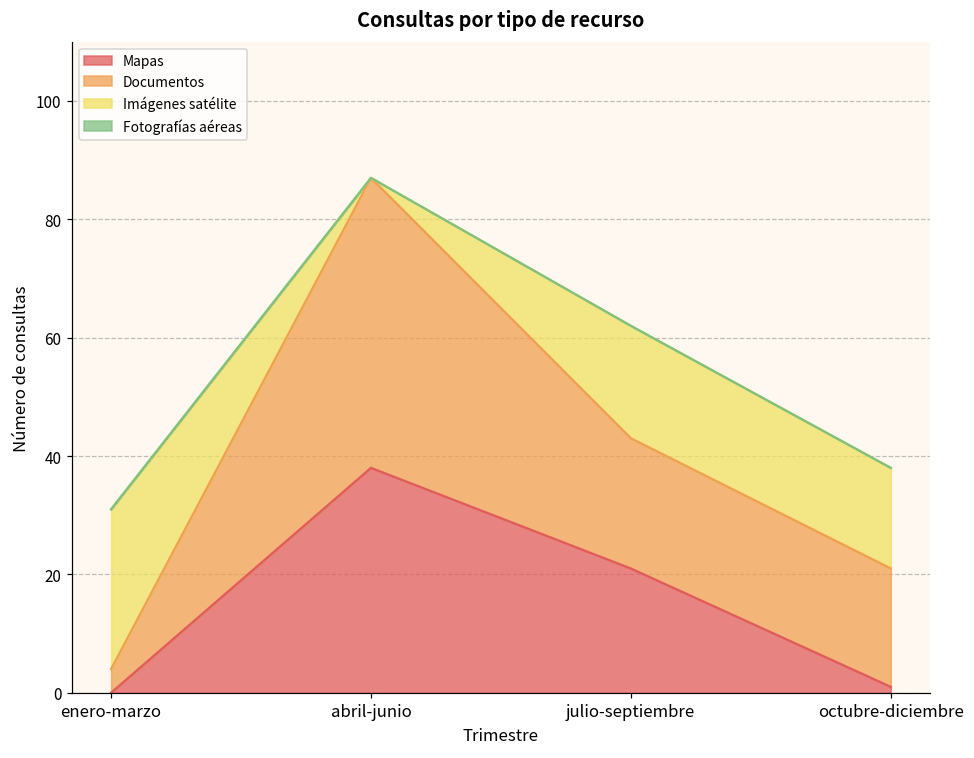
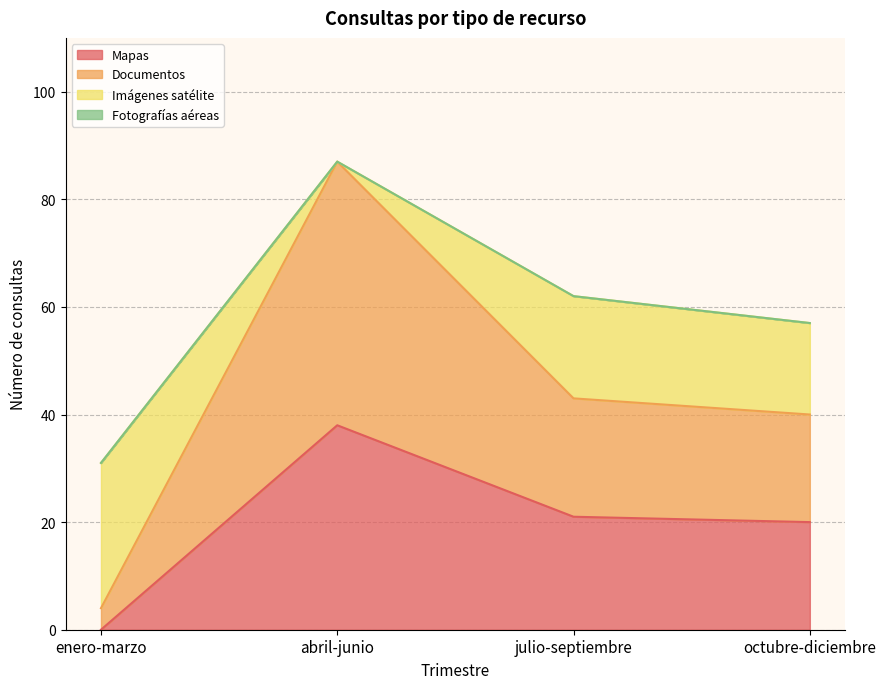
  {
    "Mapas": {
      "enero-marzo": 0,
      "abril-junio": 38,
      "julio-septiembre": 21,
-     "octubre-diciembre": 1
+     "octubre-diciembre": 20
    },
    "Documentos": {
      "enero-marzo": 4,
      "julio-septiembre": 22,
      "octubre-diciembre": 20
    }
  }
